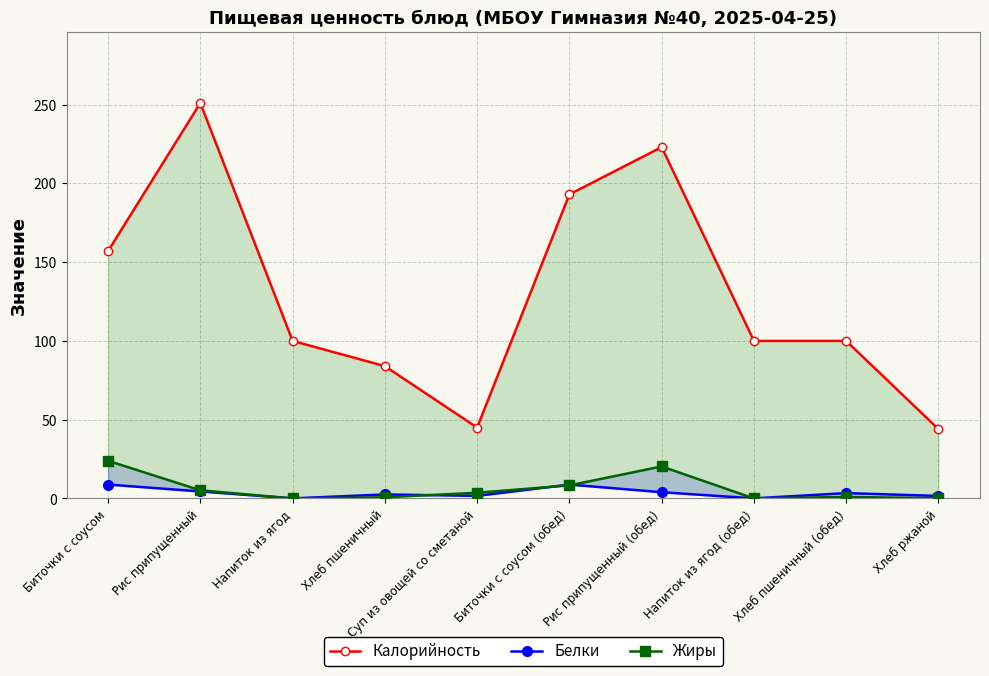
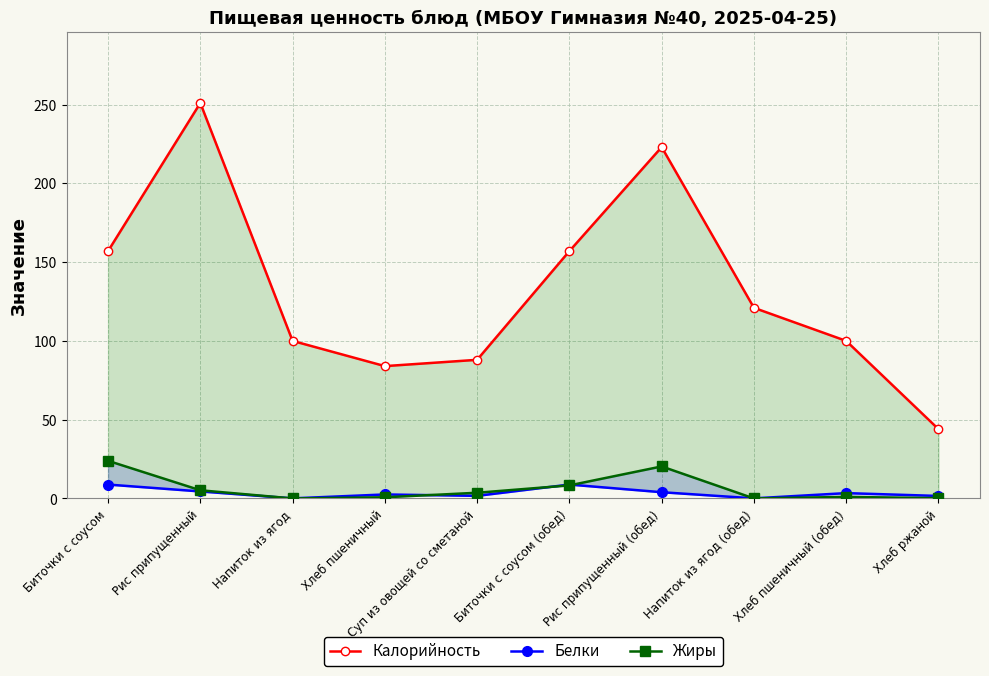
  {
    "Калорийность": {
      "Биточки с соусом": 157,
      "Рис припущенный": 251,
      "Напиток из ягод": 100,
      "Хлеб пшеничный": 84,
-     "Суп из овощей со сметаной": 45,
-     "Биточки с соусом (обед)": 193,
+     "Суп из овощей со сметаной": 88,
+     "Биточки с соусом (обед)": 157,
      "Рис припущенный (обед)": 223,
-     "Напиток из ягод (обед)": 100,
+     "Напиток из ягод (обед)": 121,
      "Хлеб пшеничный (обед)": 100,
      "Хлеб ржаной": 44
    },
    "Жиры": {
      "Хлеб пшеничный": 1,
      "Хлеб пшеничный (обед)": 1
    }
  }
